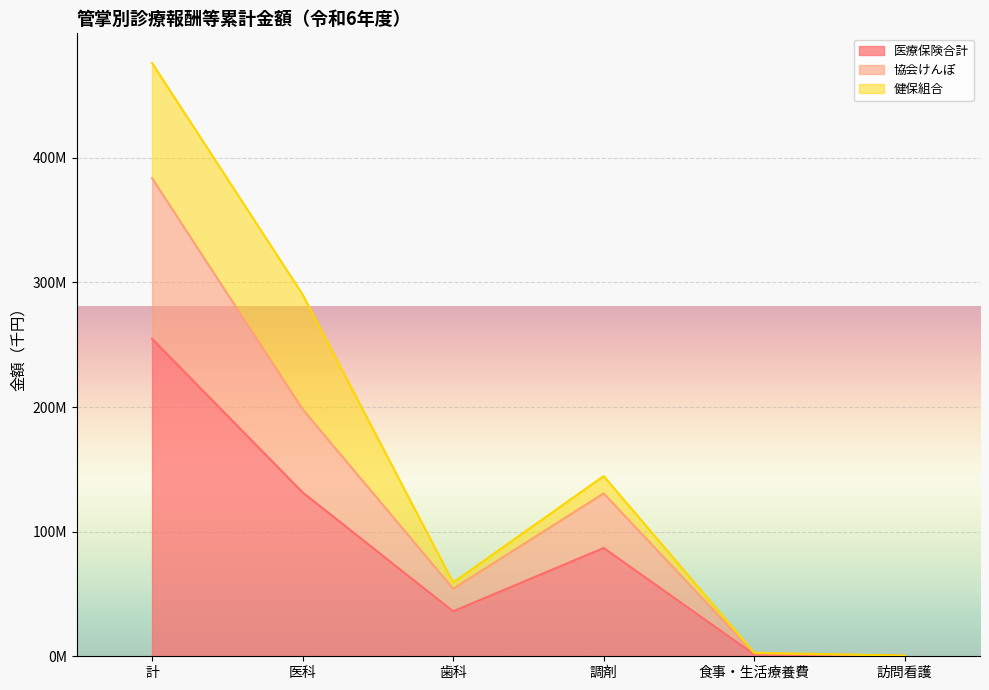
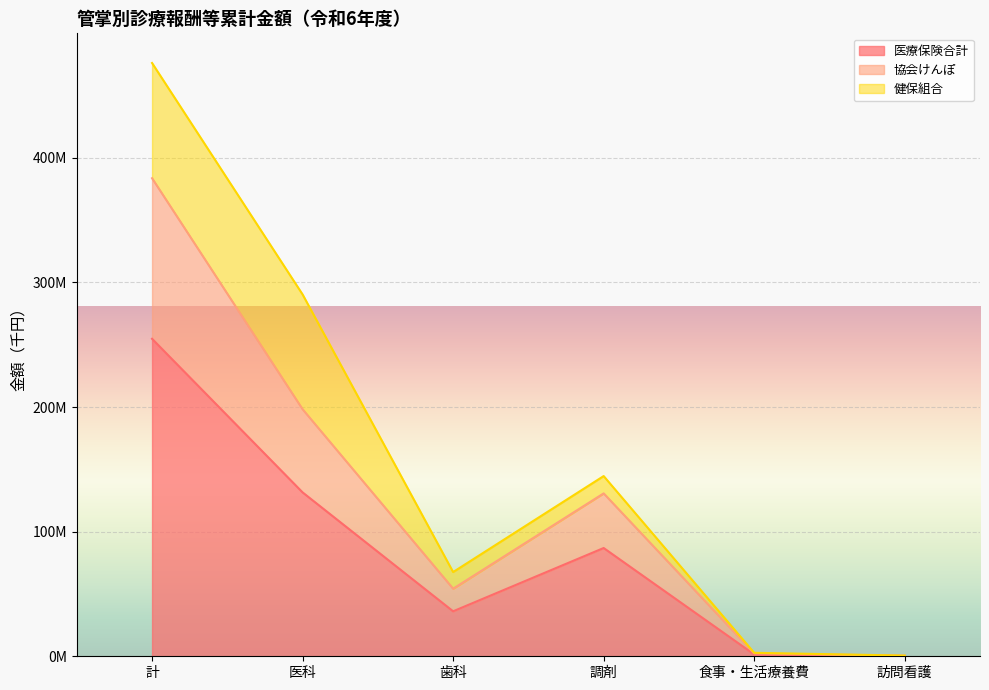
  {
    "健保組合": {
      "計": 92000000,
      "医科": 92000000,
-     "歯科": 5000000,
+     "歯科": 13000000,
      "調剤": 14000000
    }
  }
